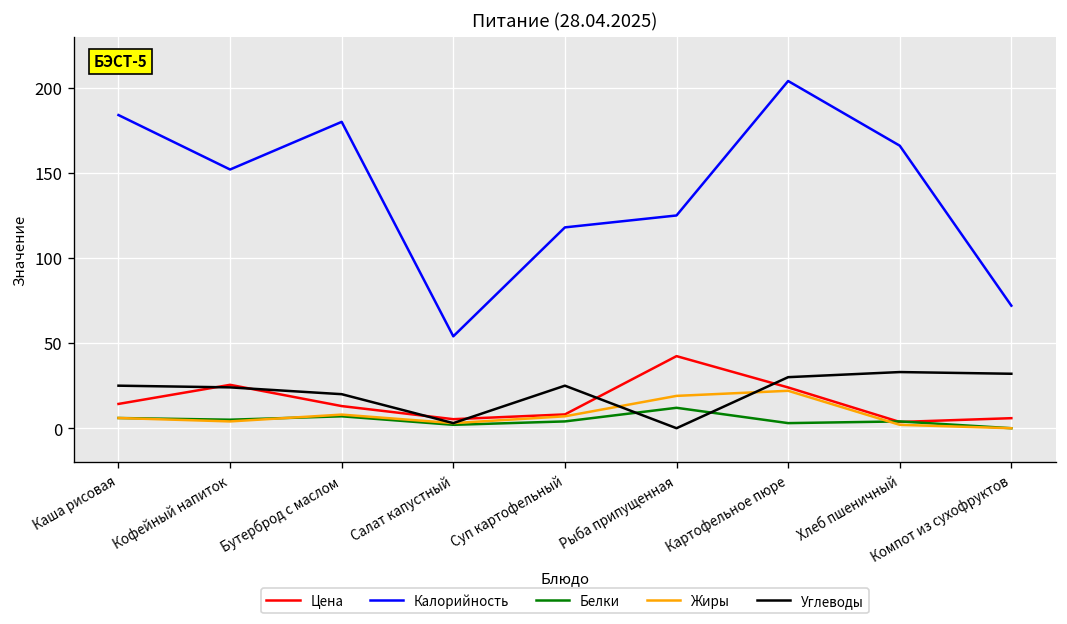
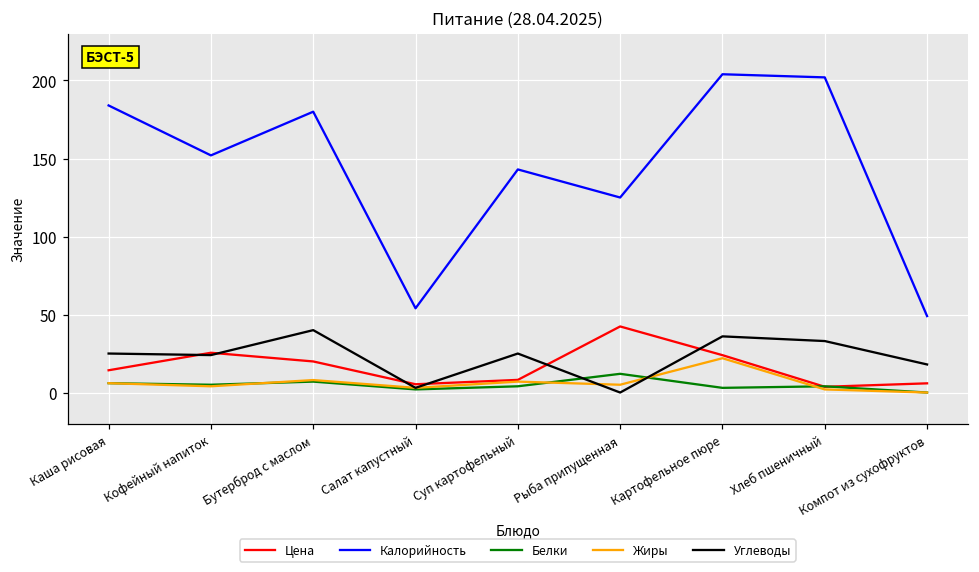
  {
    "Цена": {
      "Каша рисовая": 14,
-     "Бутерброд с маслом": 13,
+     "Бутерброд с маслом": 20,
      "Салат капустный": 5,
      "Рыба припущенная": 42,
      "Картофельное пюре": 24,
      "Компот из сухофруктов": 6
    },
    "Калорийность": {
      "Каша рисовая": 184,
      "Кофейный напиток": 152,
      "Бутерброд с маслом": 180,
      "Салат капустный": 54,
-     "Суп картофельный": 118,
+     "Суп картофельный": 143,
      "Рыба припущенная": 125,
      "Картофельное пюре": 204,
-     "Хлеб пшеничный": 166,
-     "Компот из сухофруктов": 72
+     "Хлеб пшеничный": 202,
+     "Компот из сухофруктов": 49
    },
    "Белки": {
      "Суп картофельный": 4,
      "Рыба припущенная": 12,
      "Картофельное пюре": 3
    },
    "Жиры": {
-     "Рыба припущенная": 19,
+     "Рыба припущенная": 5,
      "Картофельное пюре": 22
    },
    "Углеводы": {
      "Каша рисовая": 25,
-     "Бутерброд с маслом": 20,
+     "Бутерброд с маслом": 40,
      "Суп картофельный": 25,
      "Рыба припущенная": 0,
-     "Картофельное пюре": 30,
+     "Картофельное пюре": 36,
      "Хлеб пшеничный": 33,
-     "Компот из сухофруктов": 32
+     "Компот из сухофруктов": 18
    }
  }
